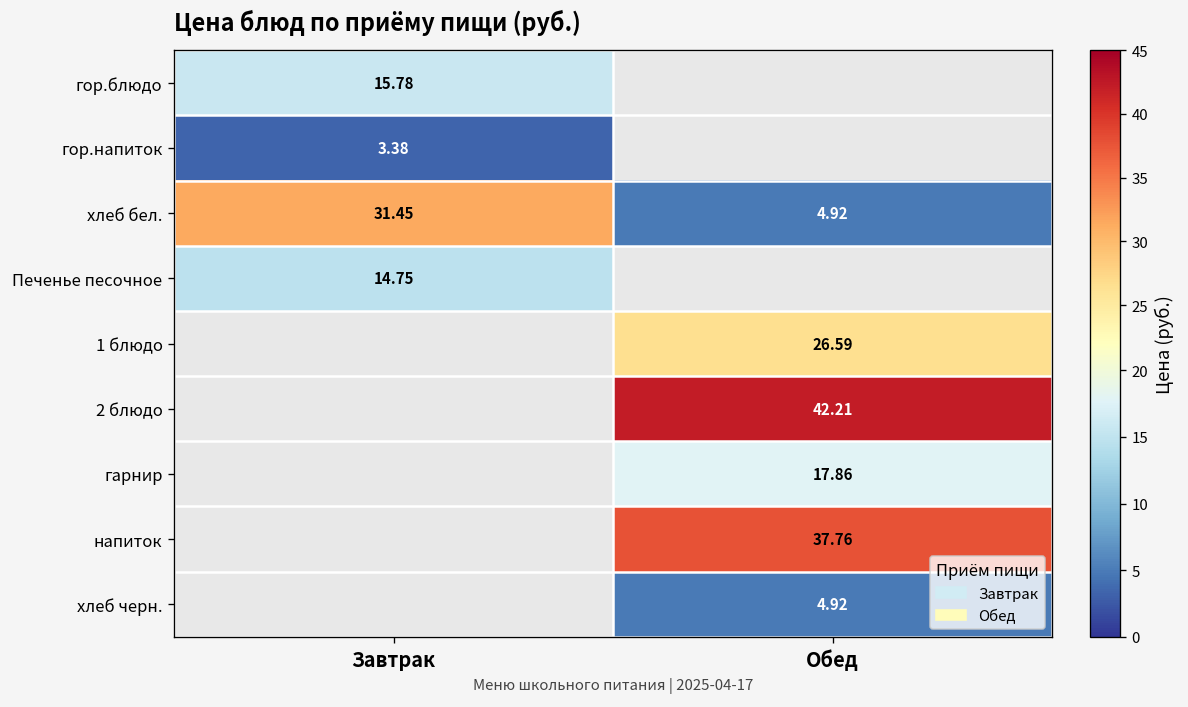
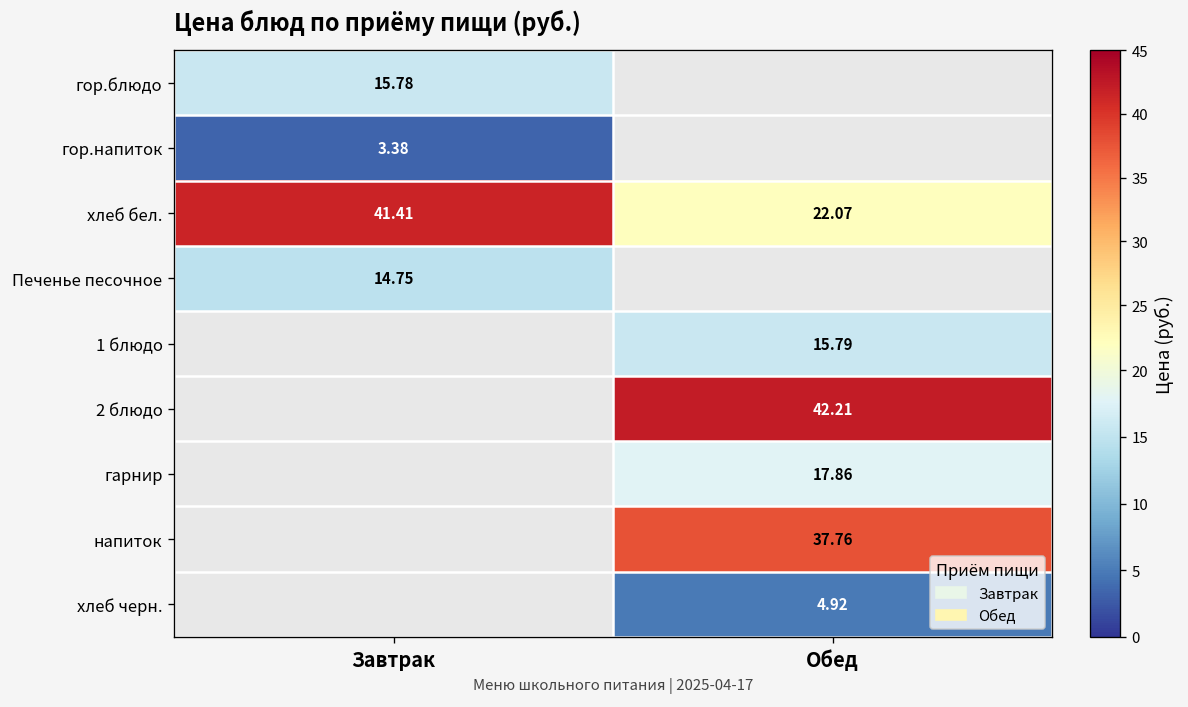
  {
    "гор.блюдо": {
      "Завтрак": 15.78
    },
    "гор.напиток": {
      "Завтрак": 3.38
    },
    "хлеб бел.": {
-     "Завтрак": 31.45,
-     "Обед": 4.92
+     "Завтрак": 41.41,
+     "Обед": 22.07
    },
    "Печенье песочное": {
      "Завтрак": 14.75
    },
    "1 блюдо": {
-     "Обед": 26.59
+     "Обед": 15.79
    },
    "2 блюдо": {
      "Обед": 42.21
    },
    "гарнир": {
      "Обед": 17.86
    },
    "напиток": {
      "Обед": 37.76
    },
    "хлеб черн.": {
      "Обед": 4.92
    }
  }
